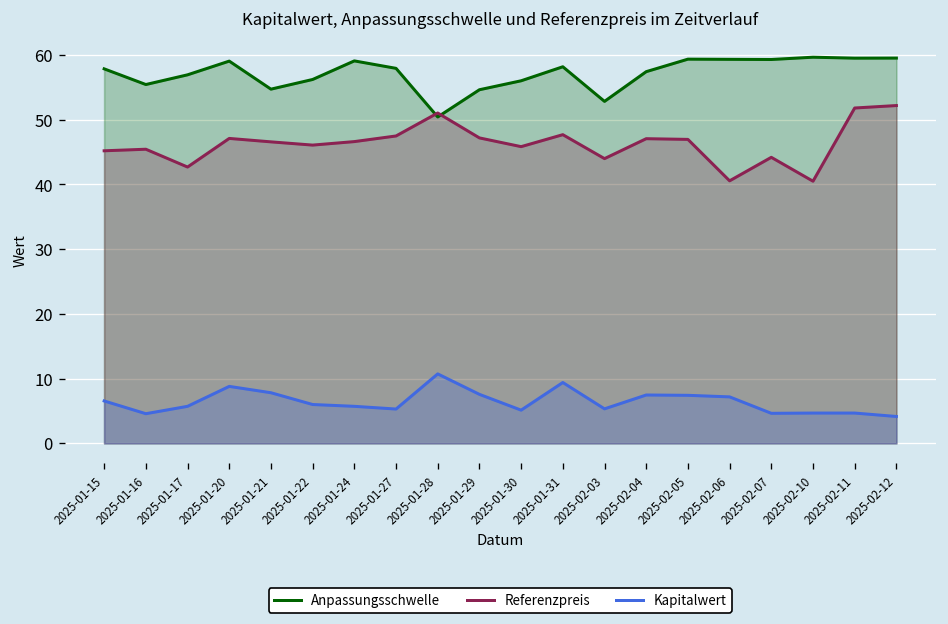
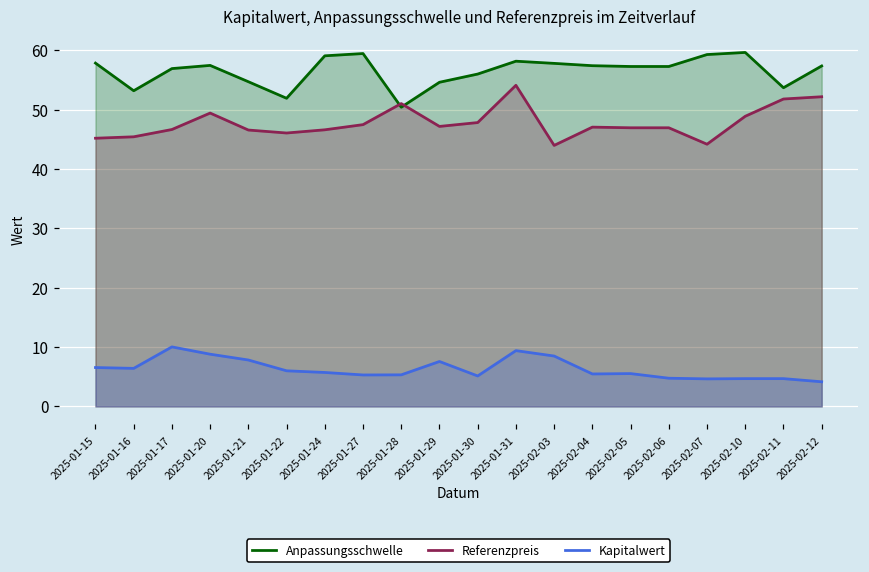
  {
    "Anpassungsschwelle": {
      "2025-01-15": 58,
-     "2025-01-16": 55,
+     "2025-01-16": 53,
      "2025-01-17": 57,
-     "2025-01-20": 59,
+     "2025-01-20": 57,
      "2025-01-21": 55,
-     "2025-01-22": 56,
+     "2025-01-22": 52,
      "2025-01-24": 59,
-     "2025-01-27": 58,
+     "2025-01-27": 59,
      "2025-01-28": 50,
      "2025-01-29": 55,
      "2025-01-30": 56,
      "2025-01-31": 58,
-     "2025-02-03": 53,
+     "2025-02-03": 58,
      "2025-02-04": 57,
-     "2025-02-05": 59,
-     "2025-02-06": 59,
+     "2025-02-05": 57,
+     "2025-02-06": 57,
      "2025-02-07": 59,
      "2025-02-10": 60,
-     "2025-02-11": 60,
-     "2025-02-12": 60
+     "2025-02-11": 54,
+     "2025-02-12": 57
    },
    "Referenzpreis": {
      "2025-01-15": 45,
      "2025-01-16": 45,
-     "2025-01-17": 43,
-     "2025-01-20": 47,
+     "2025-01-17": 47,
+     "2025-01-20": 49,
      "2025-01-21": 47,
      "2025-01-22": 46,
      "2025-01-24": 47,
      "2025-01-27": 47,
      "2025-01-28": 51,
      "2025-01-29": 47,
-     "2025-01-30": 46,
-     "2025-01-31": 48,
+     "2025-01-30": 48,
+     "2025-01-31": 54,
      "2025-02-03": 44,
      "2025-02-04": 47,
      "2025-02-05": 47,
-     "2025-02-06": 41,
+     "2025-02-06": 47,
      "2025-02-07": 44,
-     "2025-02-10": 41,
+     "2025-02-10": 49,
      "2025-02-11": 52,
      "2025-02-12": 52
    },
    "Kapitalwert": {
      "2025-01-15": 7,
-     "2025-01-16": 5,
-     "2025-01-17": 6,
+     "2025-01-16": 6,
+     "2025-01-17": 10,
      "2025-01-20": 9,
      "2025-01-21": 8,
      "2025-01-22": 6,
      "2025-01-24": 6,
      "2025-01-27": 5,
-     "2025-01-28": 11,
+     "2025-01-28": 5,
      "2025-01-29": 8,
      "2025-01-30": 5,
      "2025-01-31": 9,
-     "2025-02-03": 5,
-     "2025-02-04": 7,
-     "2025-02-05": 7,
-     "2025-02-06": 7,
+     "2025-02-03": 8,
+     "2025-02-04": 5,
+     "2025-02-05": 6,
+     "2025-02-06": 5,
      "2025-02-07": 5,
      "2025-02-10": 5,
      "2025-02-11": 5,
      "2025-02-12": 4
    }
  }
